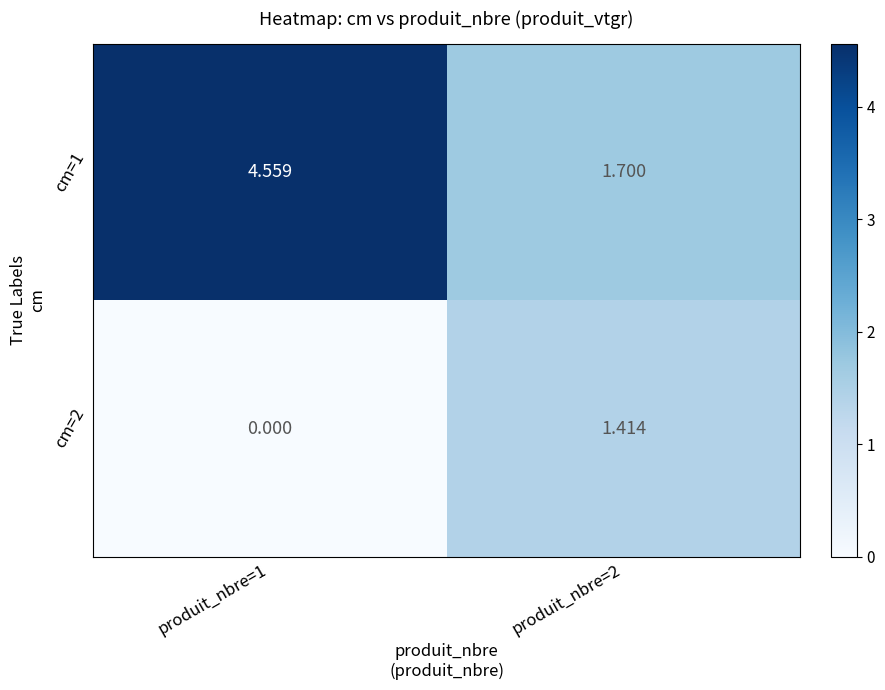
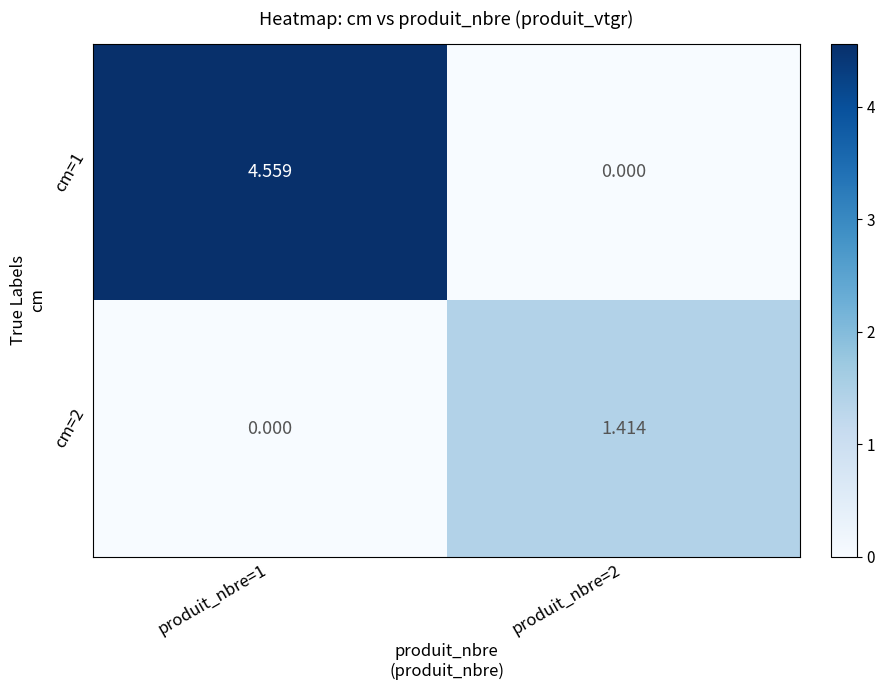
  {
    "cm=1": {
      "produit_nbre=1": 4.559,
-     "produit_nbre=2": 1.700
+     "produit_nbre=2": 0.000
    },
    "cm=2": {
      "produit_nbre=1": 0.000,
      "produit_nbre=2": 1.414
    }
  }
